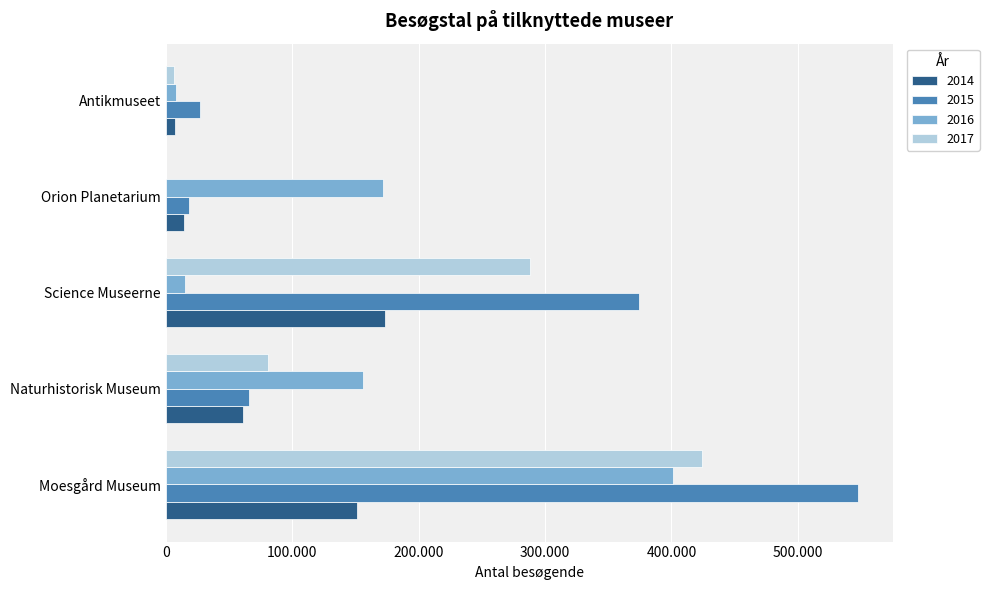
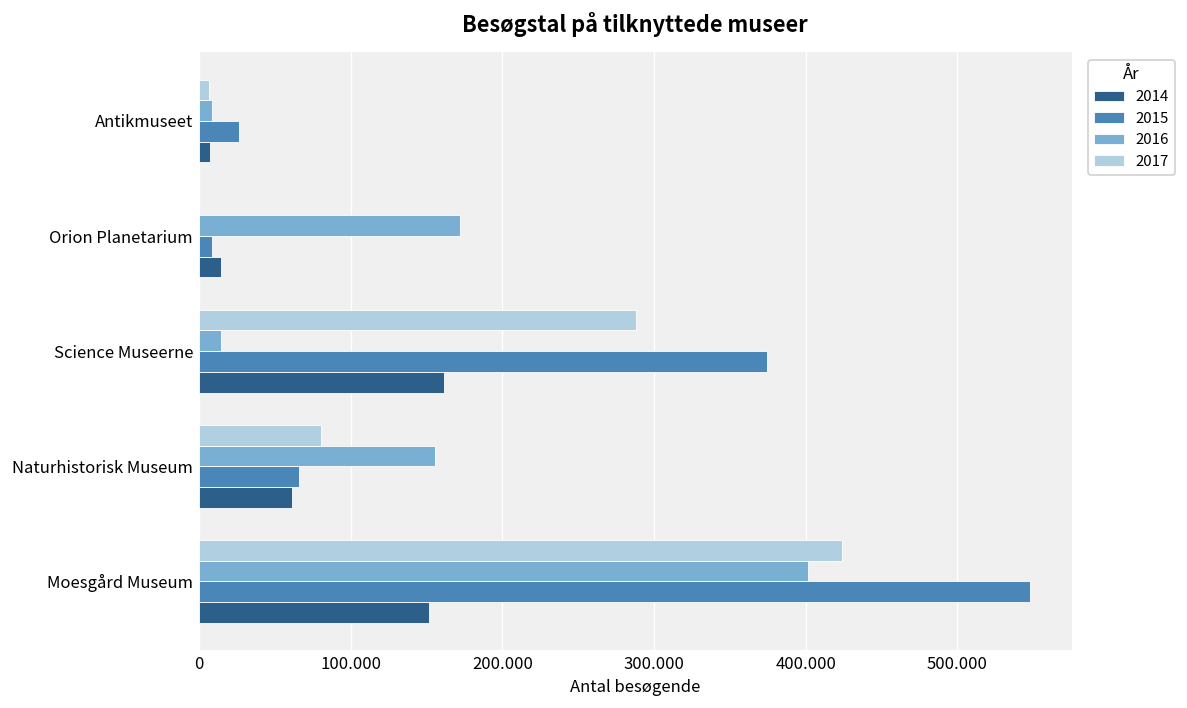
  {
    "2014": {
      "Antikmuseet": 8,
      "Orion Planetarium": 15,
-     "Science Museerne": 173,
+     "Science Museerne": 161,
      "Naturhistorisk Museum": 61,
      "Moesgård Museum": 151
    },
    "2015": {
      "Antikmuseet": 27,
-     "Orion Planetarium": 19,
+     "Orion Planetarium": 9,
      "Science Museerne": 374,
      "Naturhistorisk Museum": 66,
      "Moesgård Museum": 548
    },
    "2016": {
      "Antikmuseet": 8,
      "Orion Planetarium": 172,
      "Science Museerne": 15,
      "Naturhistorisk Museum": 156,
      "Moesgård Museum": 401
    },
    "2017": {
      "Antikmuseet": 7,
      "Orion Planetarium": 0,
      "Science Museerne": 288,
      "Naturhistorisk Museum": 81,
      "Moesgård Museum": 424
    }
  }
